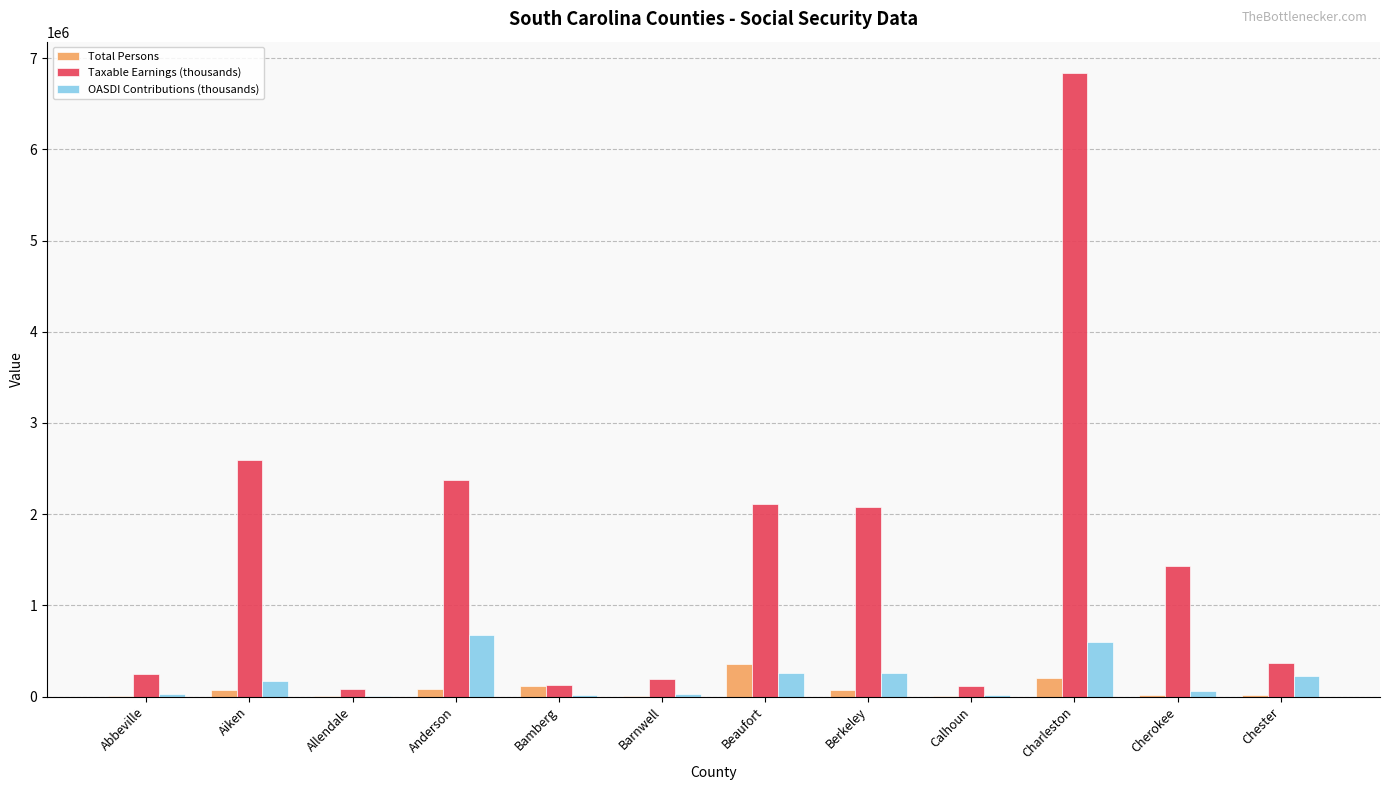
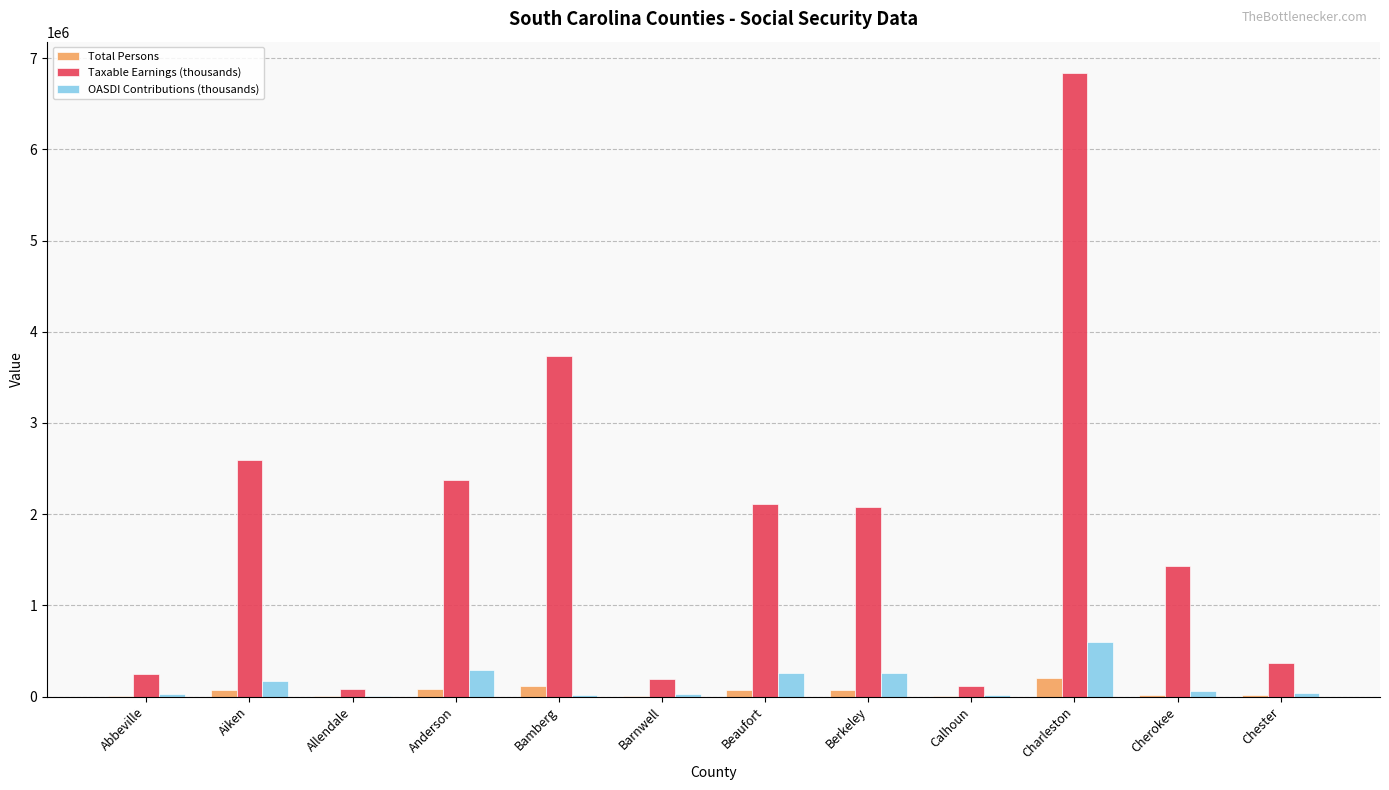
  {
    "Total Persons": {
      "Aiken": 100000,
      "Anderson": 100000,
      "Bamberg": 100000,
-     "Beaufort": 400000,
+     "Beaufort": 100000,
      "Berkeley": 100000,
      "Charleston": 200000
    },
    "Taxable Earnings (thousands)": {
      "Abbeville": 200000,
      "Aiken": 2600000,
      "Allendale": 100000,
      "Anderson": 2400000,
-     "Bamberg": 100000,
+     "Bamberg": 3700000,
      "Barnwell": 200000,
      "Beaufort": 2100000,
      "Berkeley": 2100000,
      "Calhoun": 100000,
      "Charleston": 6800000,
      "Cherokee": 1400000,
      "Chester": 400000
    },
    "OASDI Contributions (thousands)": {
      "Abbeville": 0,
      "Aiken": 200000,
-     "Anderson": 700000,
+     "Anderson": 300000,
      "Beaufort": 300000,
      "Berkeley": 300000,
      "Charleston": 600000,
      "Cherokee": 100000,
-     "Chester": 200000
+     "Chester": 0
    }
  }
